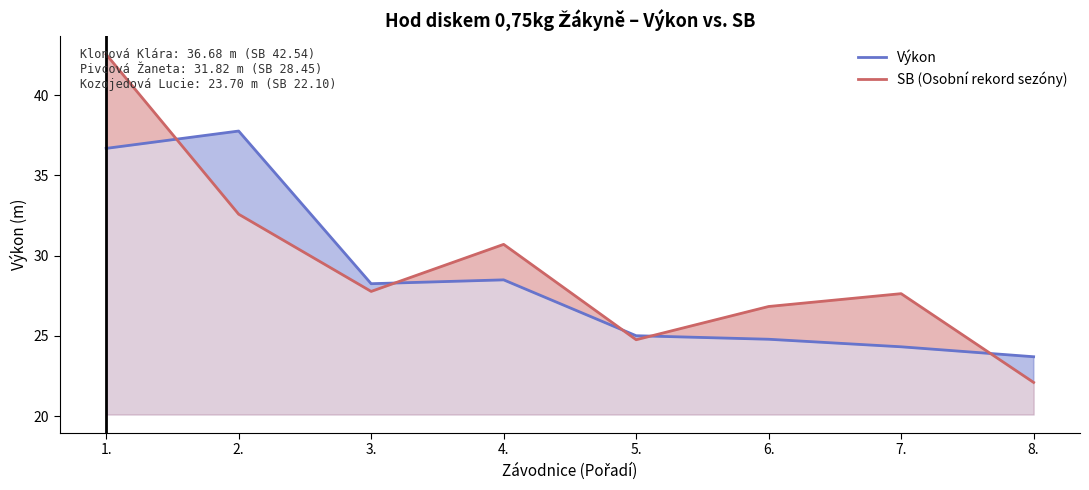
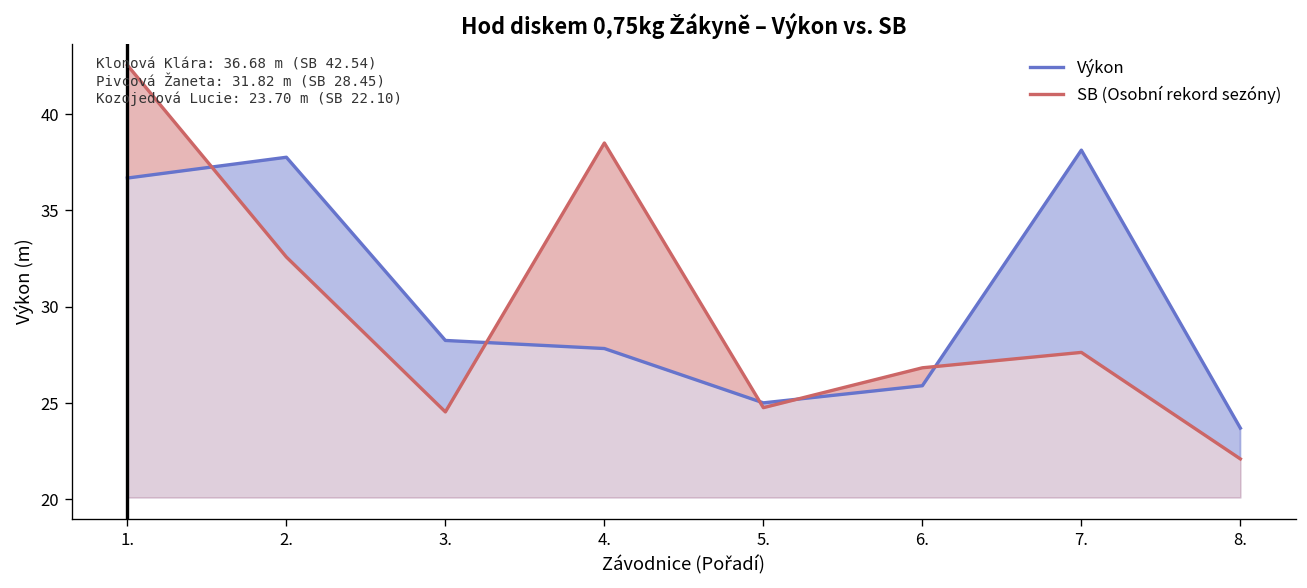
  {
    "Výkon": {
      "1.": 36.7,
      "2.": 37.8,
      "3.": 28.3,
-     "4.": 28.5,
+     "4.": 27.8,
      "5.": 25.0,
-     "6.": 24.8,
-     "7.": 24.3,
+     "6.": 25.9,
+     "7.": 38.1,
      "8.": 23.7
    },
    "SB (Osobní rekord sezóny)": {
      "2.": 32.6,
-     "3.": 27.8,
-     "4.": 30.7,
+     "3.": 24.5,
+     "4.": 38.5,
      "5.": 24.8,
      "6.": 26.8,
      "7.": 27.6,
      "8.": 22.1
    }
  }
